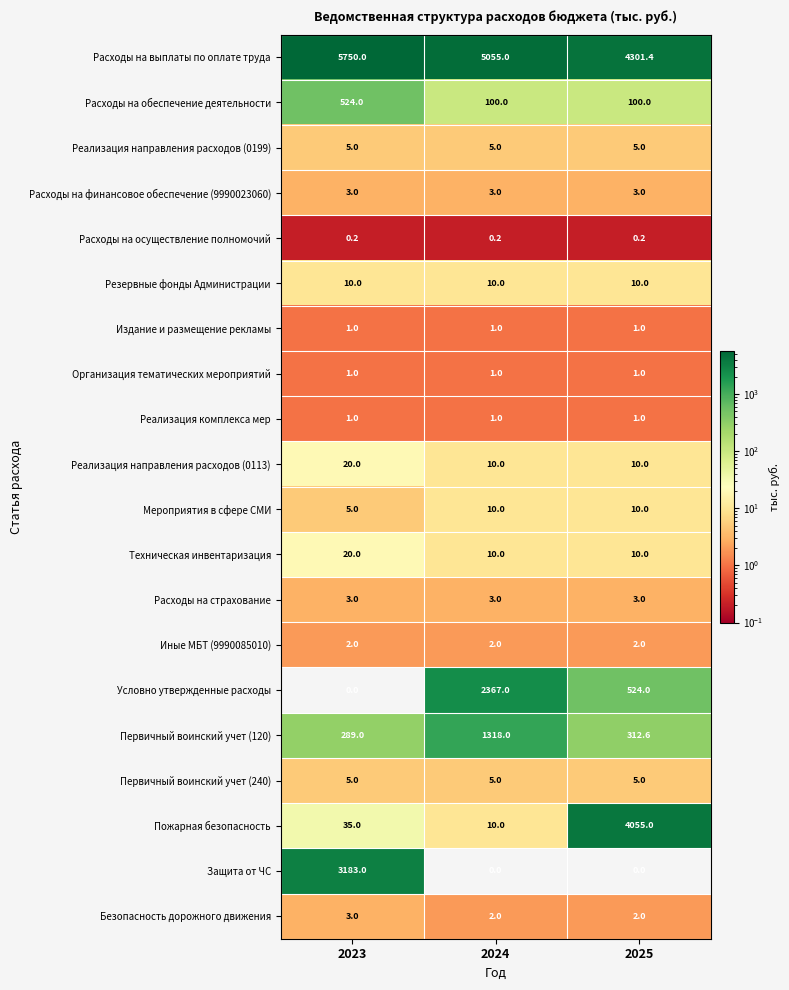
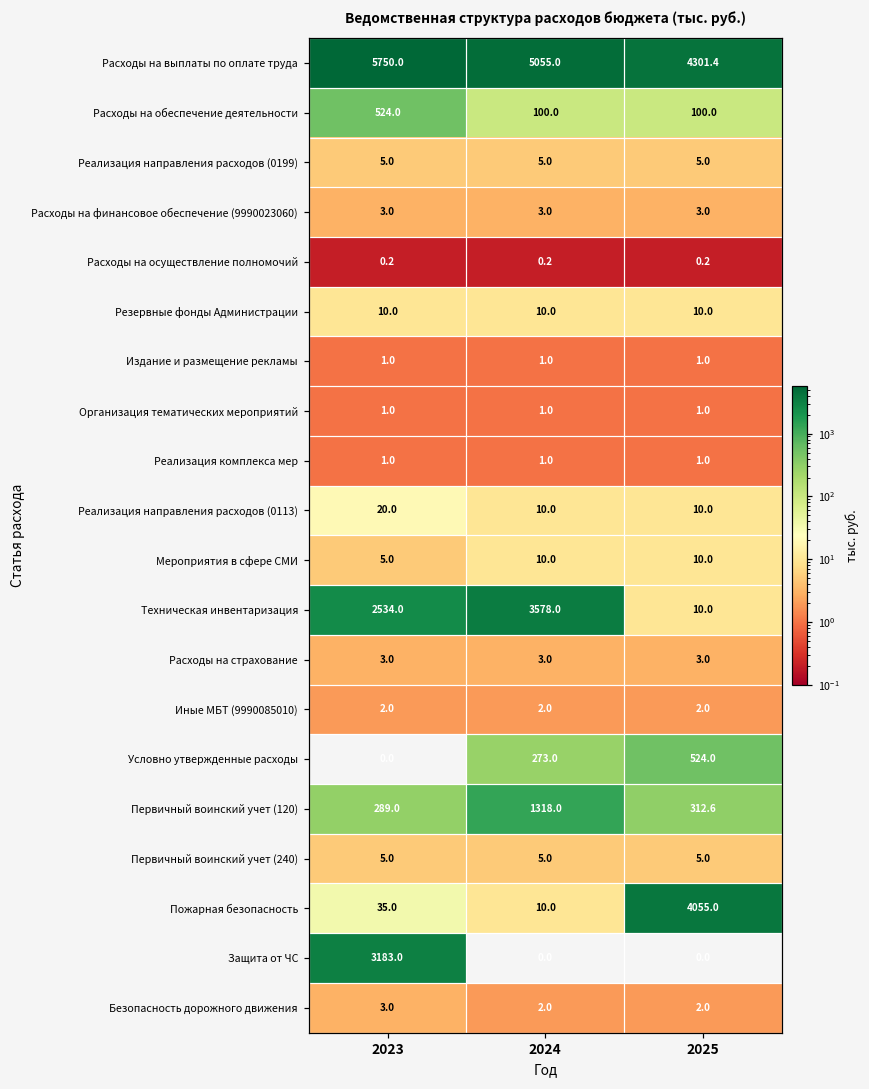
  {
    "Расходы на выплаты по оплате труда": {
      "2023": 5750.0,
      "2024": 5055.0,
      "2025": 4301.4
    },
    "Расходы на обеспечение деятельности": {
      "2023": 524.0,
      "2024": 100.0,
      "2025": 100.0
    },
    "Реализация направления расходов (0199)": {
      "2023": 5.0,
      "2024": 5.0,
      "2025": 5.0
    },
    "Расходы на финансовое обеспечение (9990023060)": {
      "2023": 3.0,
      "2024": 3.0,
      "2025": 3.0
    },
    "Расходы на осуществление полномочий": {
      "2023": 0.2,
      "2024": 0.2,
      "2025": 0.2
    },
    "Резервные фонды Администрации": {
      "2023": 10.0,
      "2024": 10.0,
      "2025": 10.0
    },
    "Издание и размещение рекламы": {
      "2023": 1.0,
      "2024": 1.0,
      "2025": 1.0
    },
    "Организация тематических мероприятий": {
      "2023": 1.0,
      "2024": 1.0,
      "2025": 1.0
    },
    "Реализация комплекса мер": {
      "2023": 1.0,
      "2024": 1.0,
      "2025": 1.0
    },
    "Реализация направления расходов (0113)": {
      "2023": 20.0,
      "2024": 10.0,
      "2025": 10.0
    },
    "Мероприятия в сфере СМИ": {
      "2023": 5.0,
      "2024": 10.0,
      "2025": 10.0
    },
    "Техническая инвентаризация": {
-     "2023": 20.0,
-     "2024": 10.0,
+     "2023": 2534.0,
+     "2024": 3578.0,
      "2025": 10.0
    },
    "Расходы на страхование": {
      "2023": 3.0,
      "2024": 3.0,
      "2025": 3.0
    },
    "Иные МБТ (9990085010)": {
      "2023": 2.0,
      "2024": 2.0,
      "2025": 2.0
    },
    "Условно утвержденные расходы": {
-     "2024": 2367.0,
+     "2024": 273.0,
      "2025": 524.0
    },
    "Первичный воинский учет (120)": {
      "2023": 289.0,
      "2024": 1318.0,
      "2025": 312.6
    },
    "Первичный воинский учет (240)": {
      "2023": 5.0,
      "2024": 5.0,
      "2025": 5.0
    },
    "Пожарная безопасность": {
      "2023": 35.0,
      "2024": 10.0,
      "2025": 4055.0
    },
    "Защита от ЧС": {
      "2023": 3183.0
    },
    "Безопасность дорожного движения": {
      "2023": 3.0,
      "2024": 2.0,
      "2025": 2.0
    }
  }
